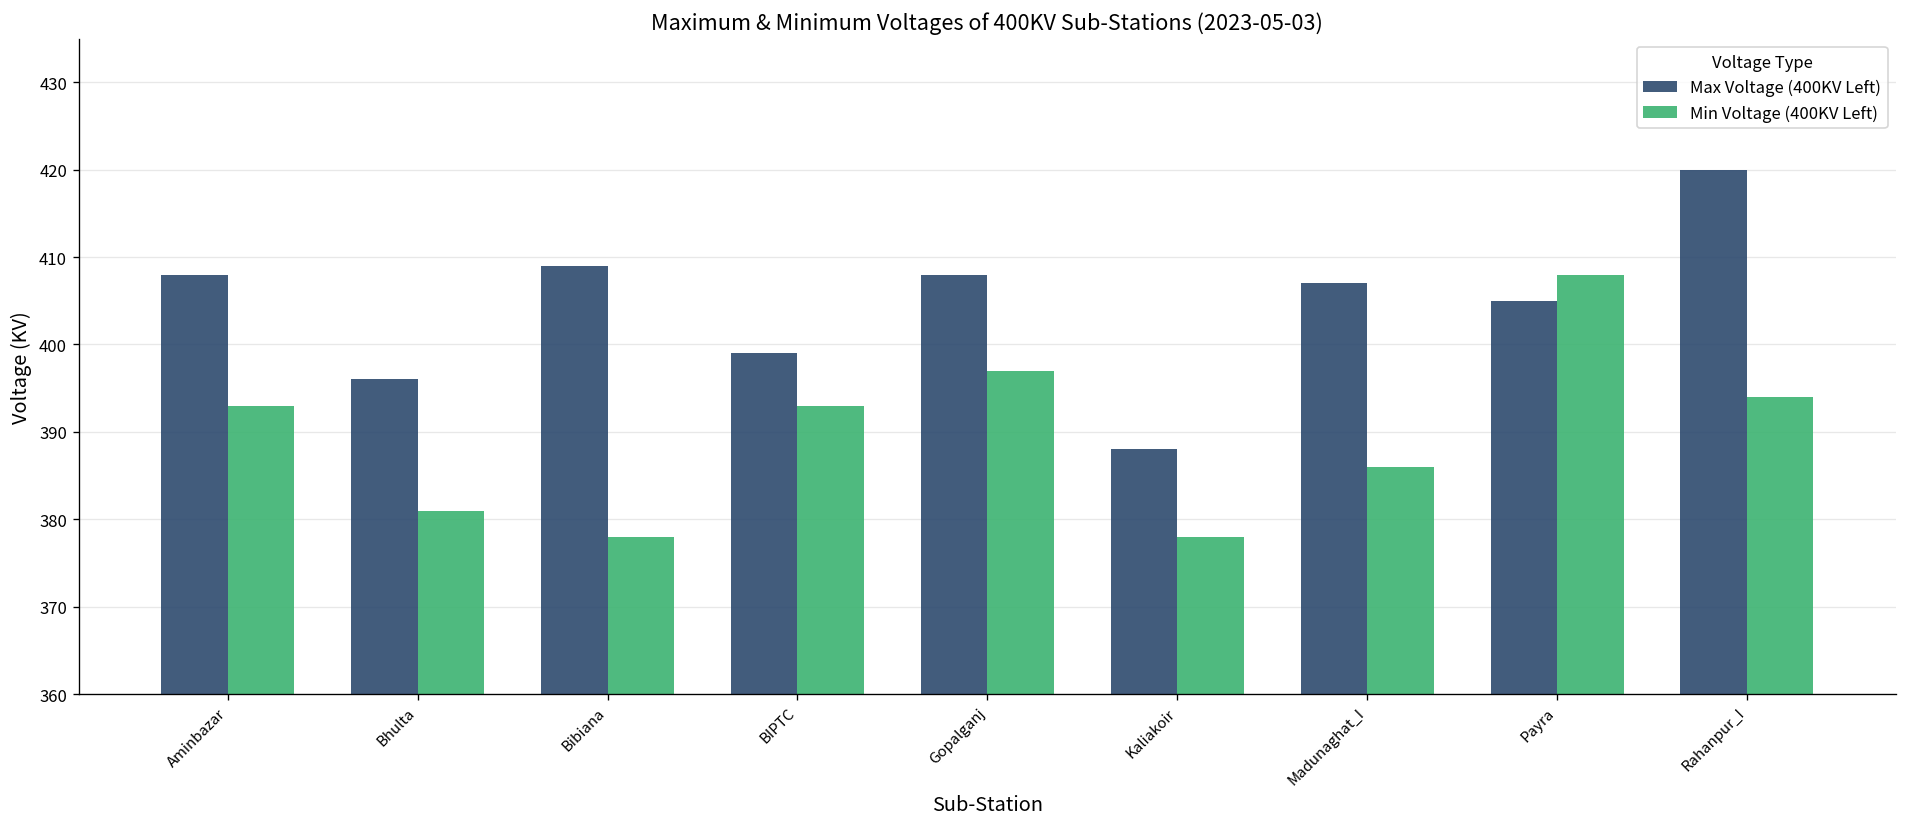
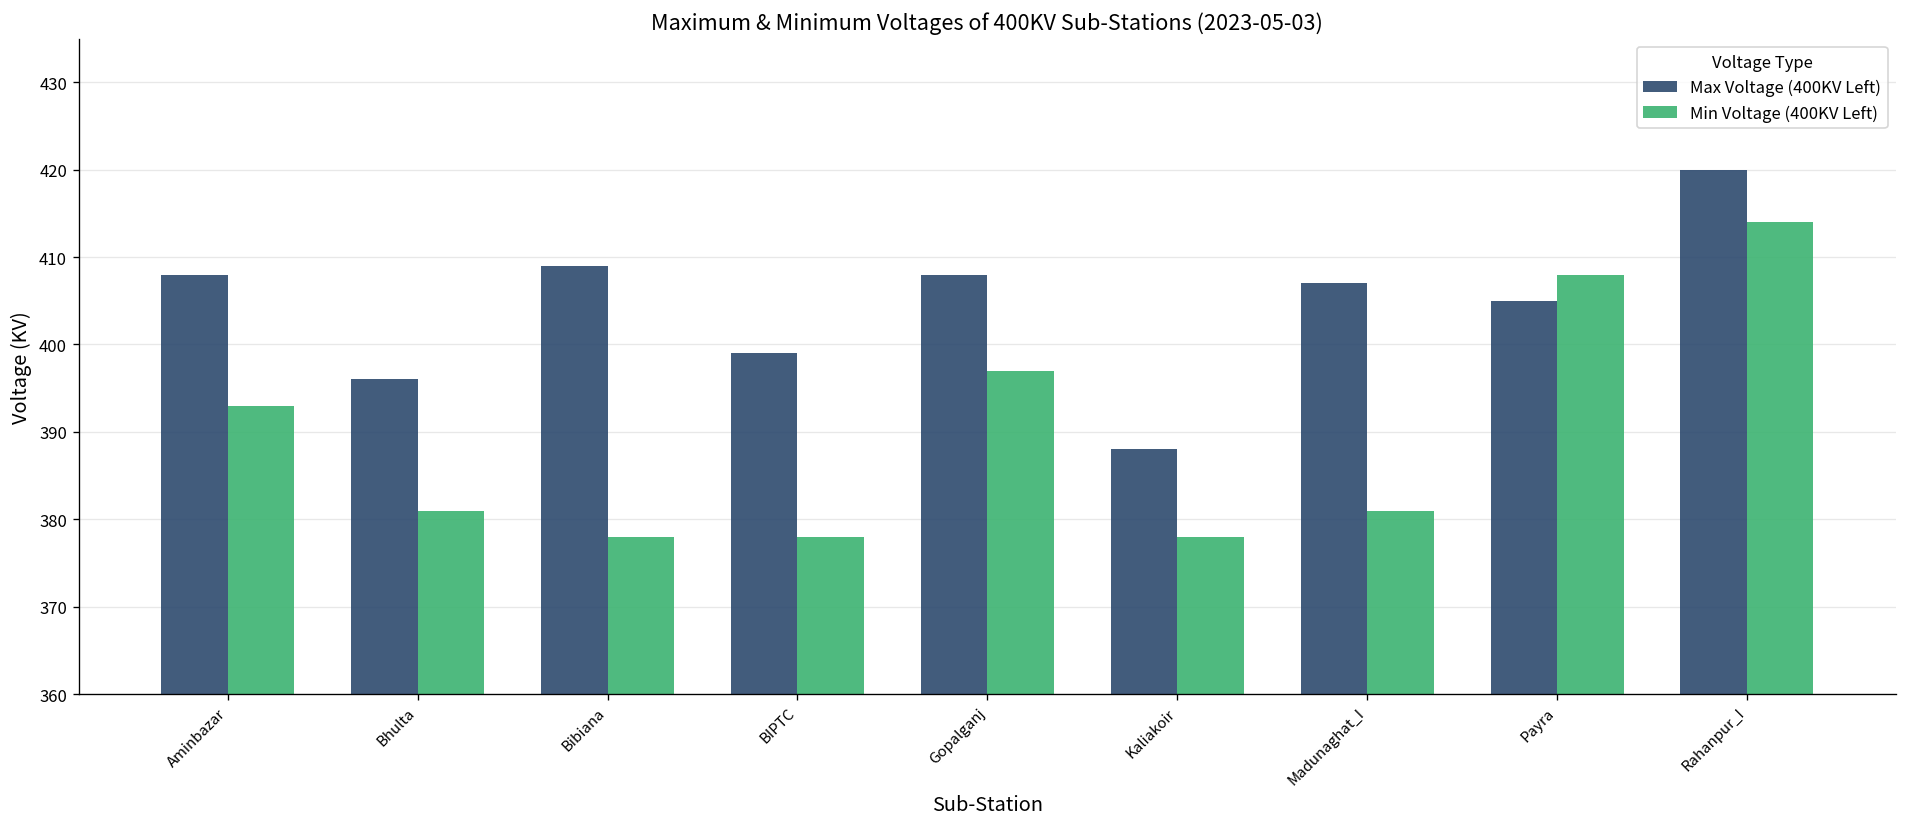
  {
    "Max Voltage (400KV Left)": {
      "Aminbazar": 408,
      "Bhulta": 396,
      "Bibiana": 409,
      "BIPTC": 399,
      "Gopalganj": 408,
      "Kaliakoir": 388,
      "Madunaghat_I": 407,
      "Payra": 405,
      "Rahanpur_I": 420
    },
    "Min Voltage (400KV Left)": {
      "Aminbazar": 393,
      "Bhulta": 381,
      "Bibiana": 378,
-     "BIPTC": 393,
+     "BIPTC": 378,
      "Gopalganj": 397,
      "Kaliakoir": 378,
-     "Madunaghat_I": 386,
+     "Madunaghat_I": 381,
      "Payra": 408,
-     "Rahanpur_I": 394
+     "Rahanpur_I": 414
    }
  }
